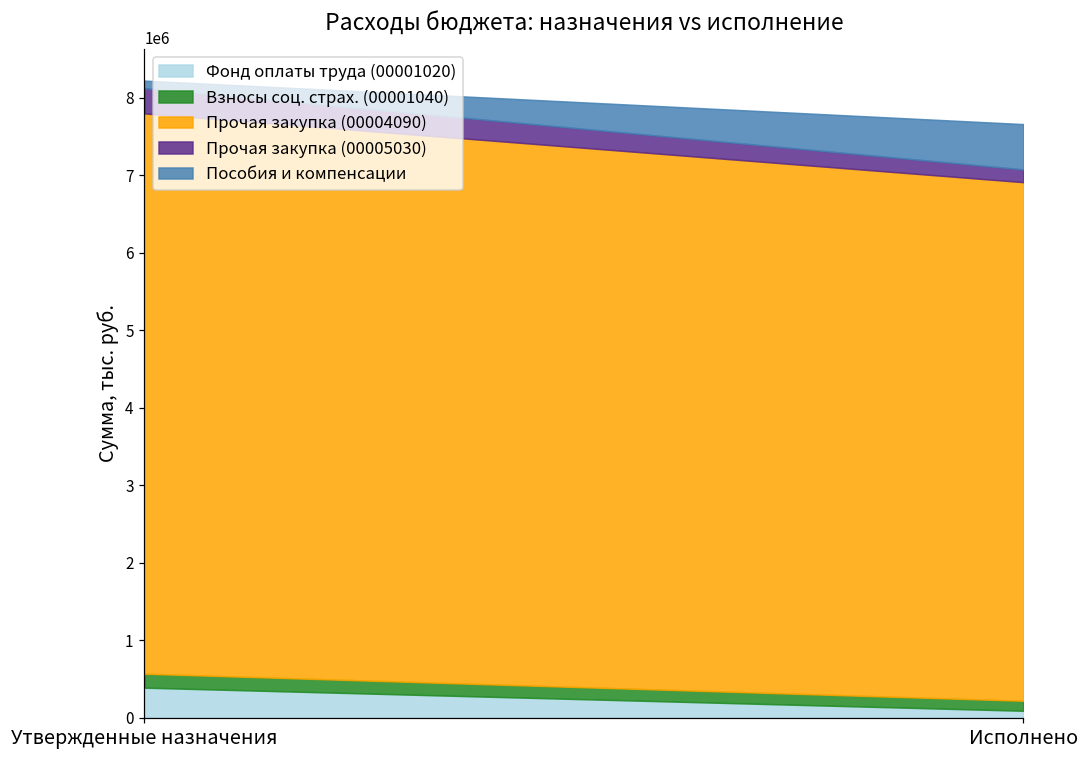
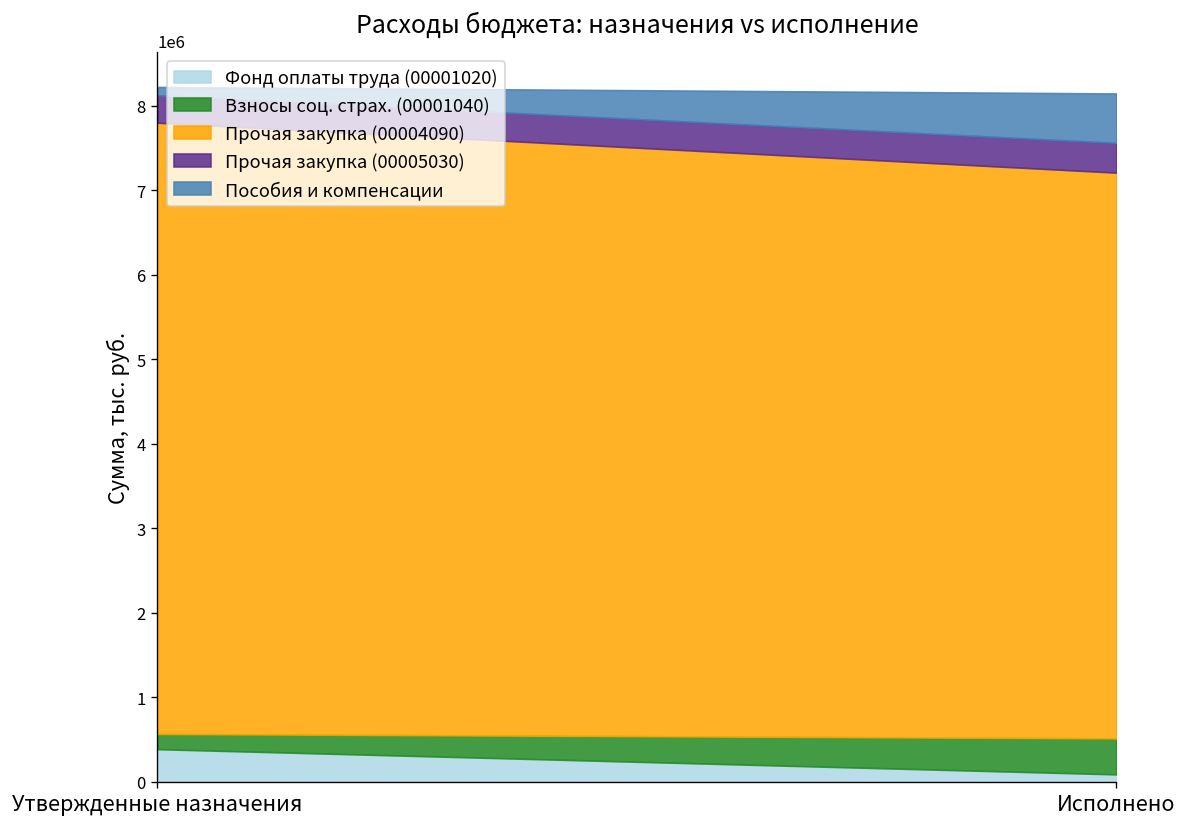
  {
    "Фонд оплаты труда (00001020)": {
      "Утвержденные назначения": 400000,
      "Исполнено": 100000
    },
    "Взносы соц. страх. (00001040)": {
      "Утвержденные назначения": 200000,
-     "Исполнено": 100000
+     "Исполнено": 400000
    },
    "Прочая закупка (00004090)": {
      "Утвержденные назначения": 7200000,
      "Исполнено": 6700000
    },
    "Прочая закупка (00005030)": {
      "Утвержденные назначения": 300000,
-     "Исполнено": 200000
+     "Исполнено": 400000
    },
    "Пособия и компенсации": {
      "Утвержденные назначения": 100000,
      "Исполнено": 600000
    }
  }
